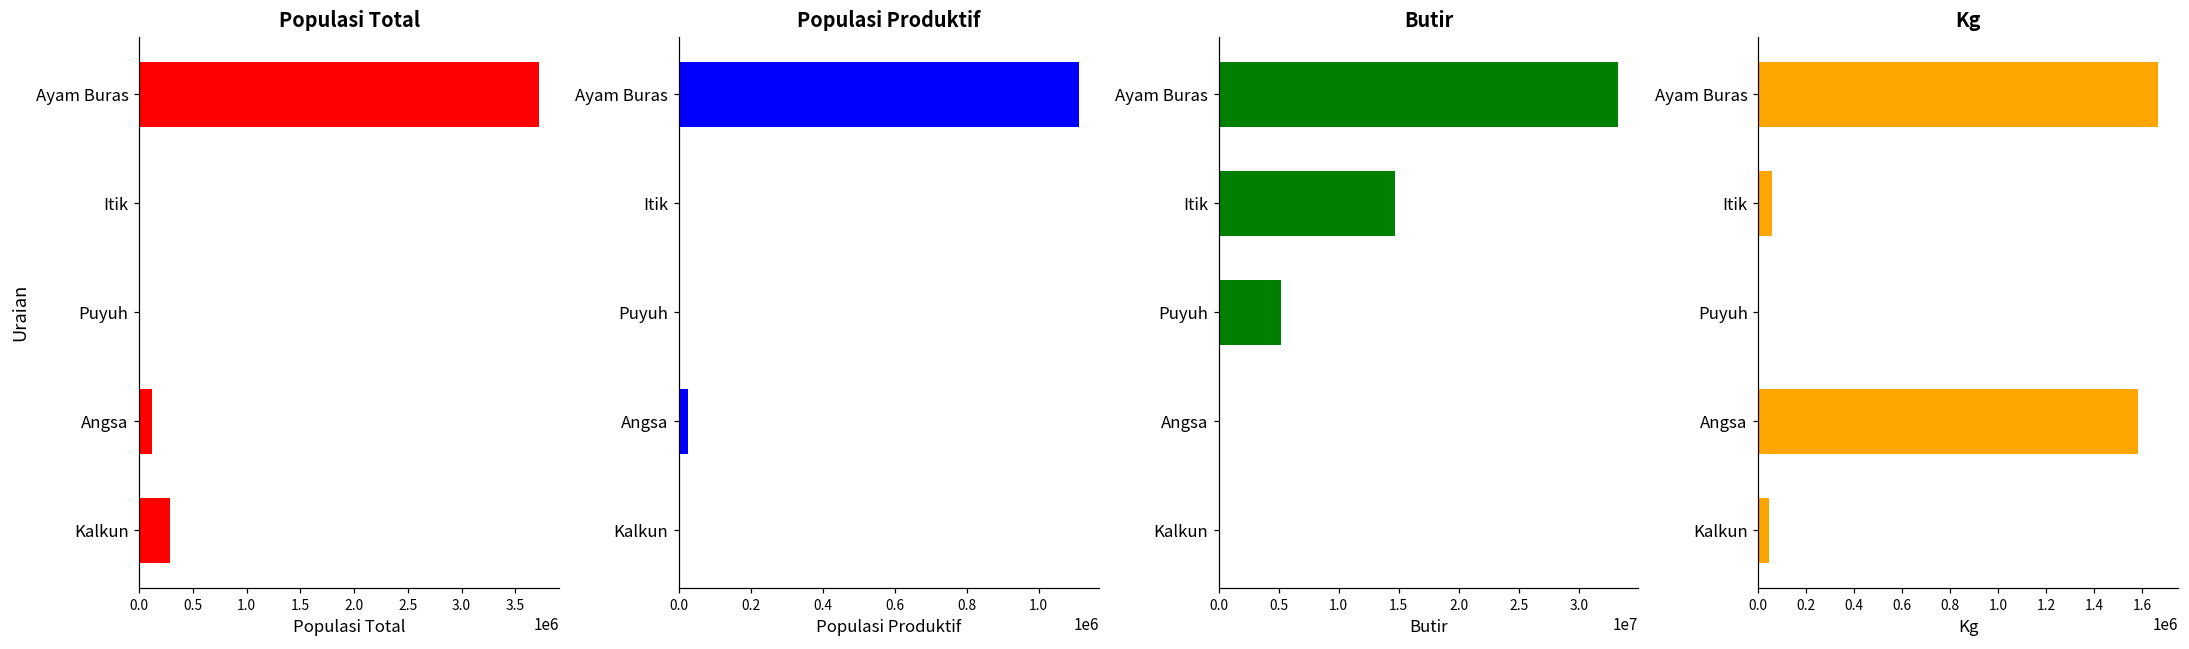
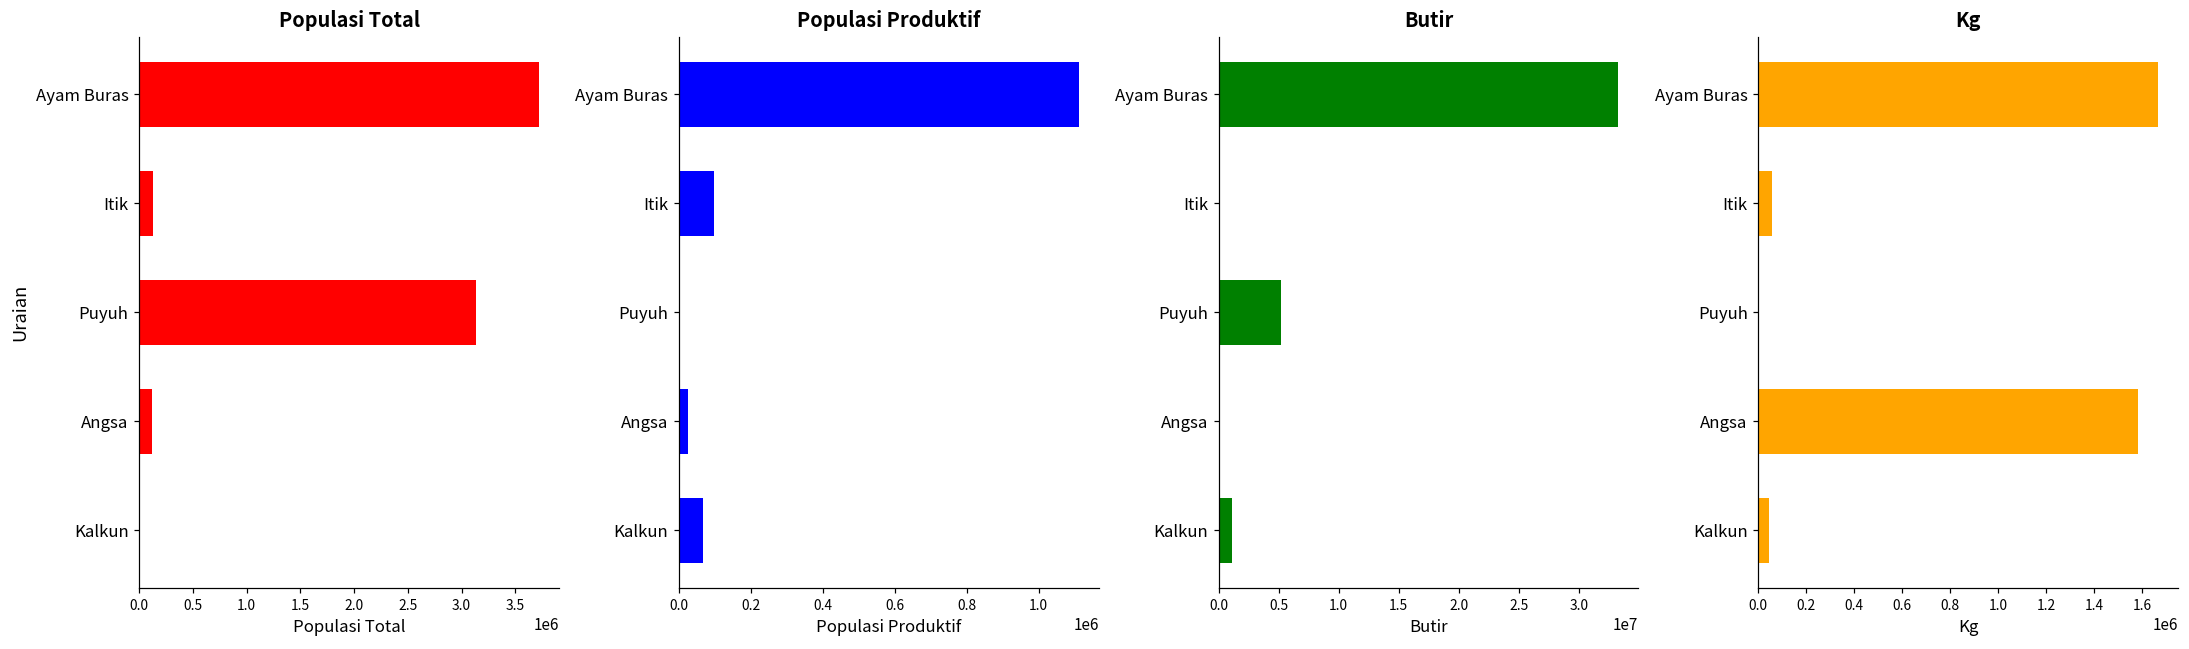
  {
    "Populasi Total": {
      "Ayam Buras": 3700000,
-     "Itik": 0,
-     "Puyuh": 0,
+     "Itik": 100000,
+     "Puyuh": 3100000,
      "Angsa": 100000,
-     "Kalkun": 300000
+     "Kalkun": 0
    },
    "Populasi Produktif": {
      "Ayam Buras": 1110000,
-     "Itik": 0,
+     "Itik": 100000,
      "Angsa": 30000,
-     "Kalkun": 0
+     "Kalkun": 70000
    },
    "Butir": {
      "Ayam Buras": 33300000,
-     "Itik": 14700000,
+     "Itik": 0,
      "Puyuh": 5200000,
-     "Kalkun": 0
+     "Kalkun": 1100000
    },
    "Kg": {
      "Ayam Buras": 1670000,
      "Itik": 60000,
      "Angsa": 1580000,
      "Kalkun": 40000
    }
  }
